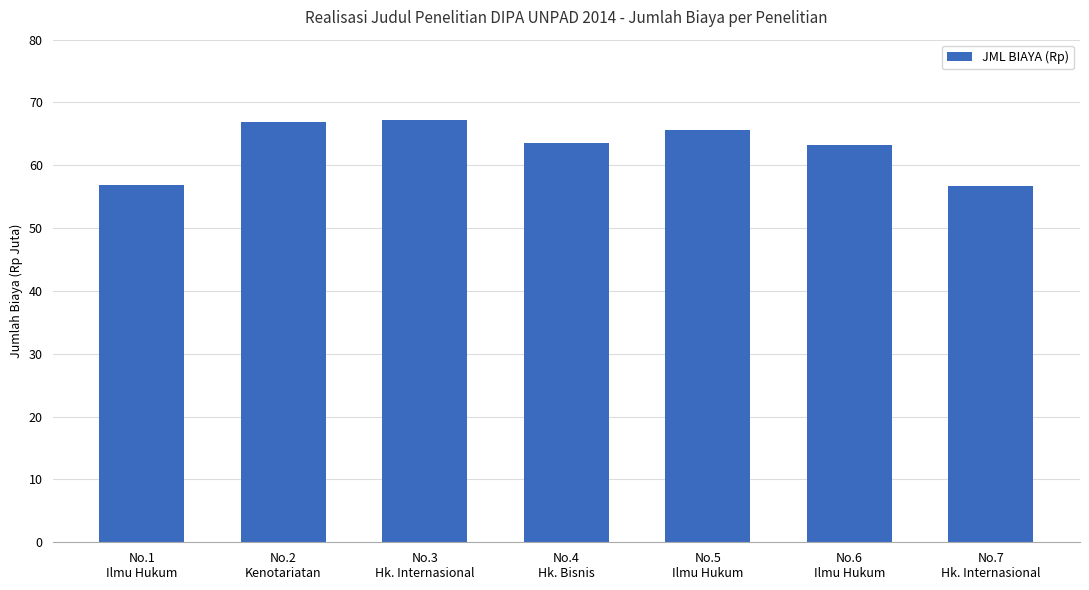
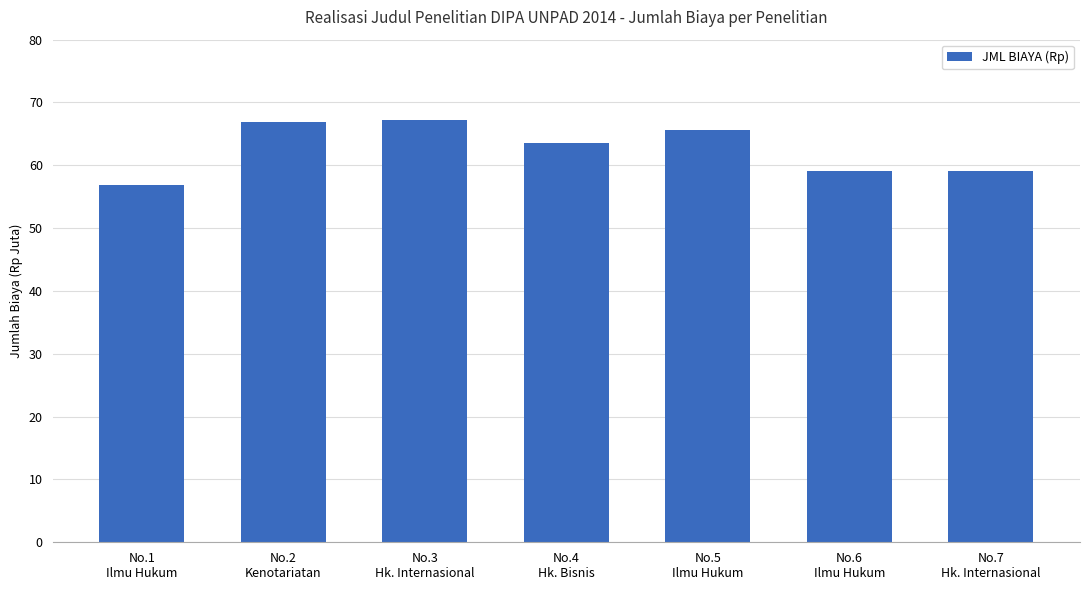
  {
    "No.1 Ilmu Hukum": 57,
    "No.2 Kenotariatan": 67,
    "No.3 Hk. Internasional": 67,
    "No.4 Hk. Bisnis": 64,
    "No.5 Ilmu Hukum": 66,
-   "No.6 Ilmu Hukum": 63,
-   "No.7 Hk. Internasional": 57
+   "No.6 Ilmu Hukum": 59,
+   "No.7 Hk. Internasional": 59
  }
